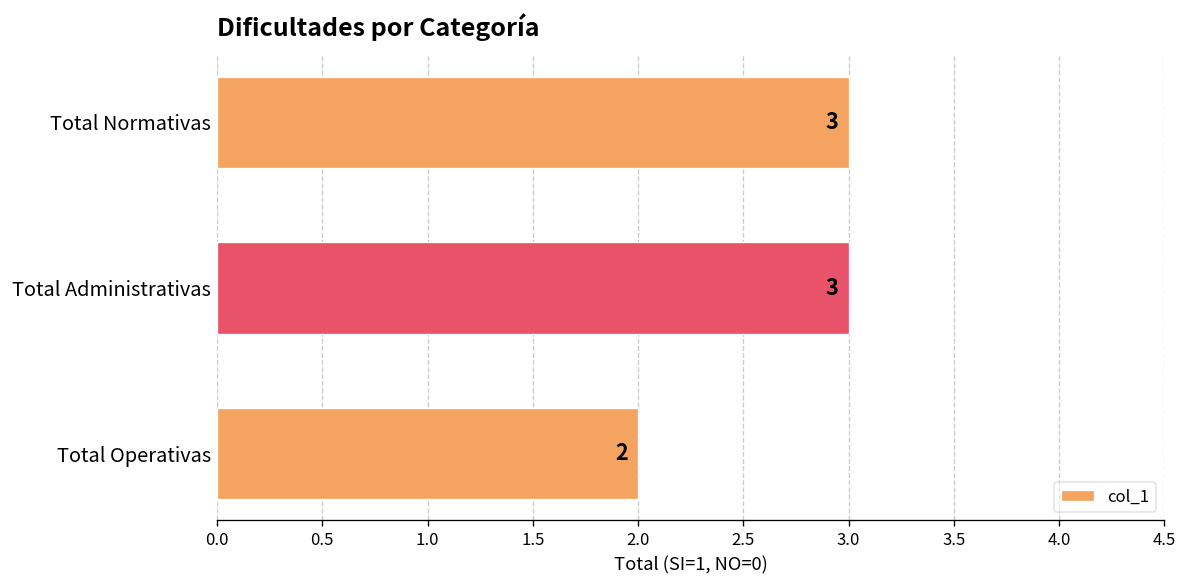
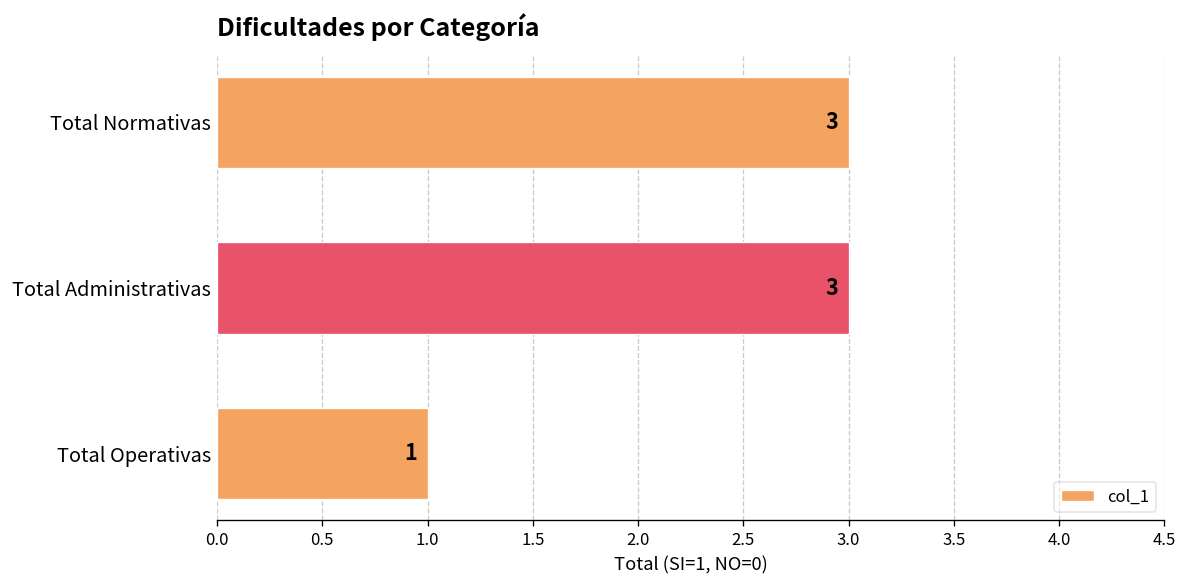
  {
    "Total Normativas": 3,
    "Total Administrativas": 3,
-   "Total Operativas": 2
+   "Total Operativas": 1
  }
